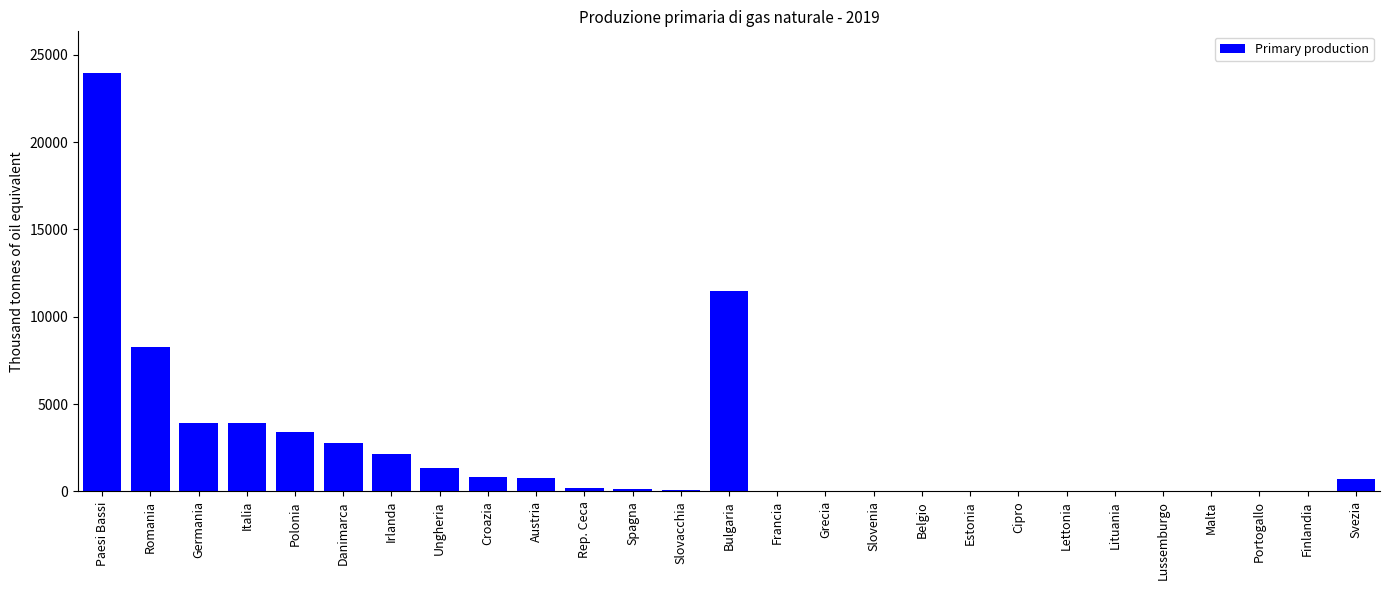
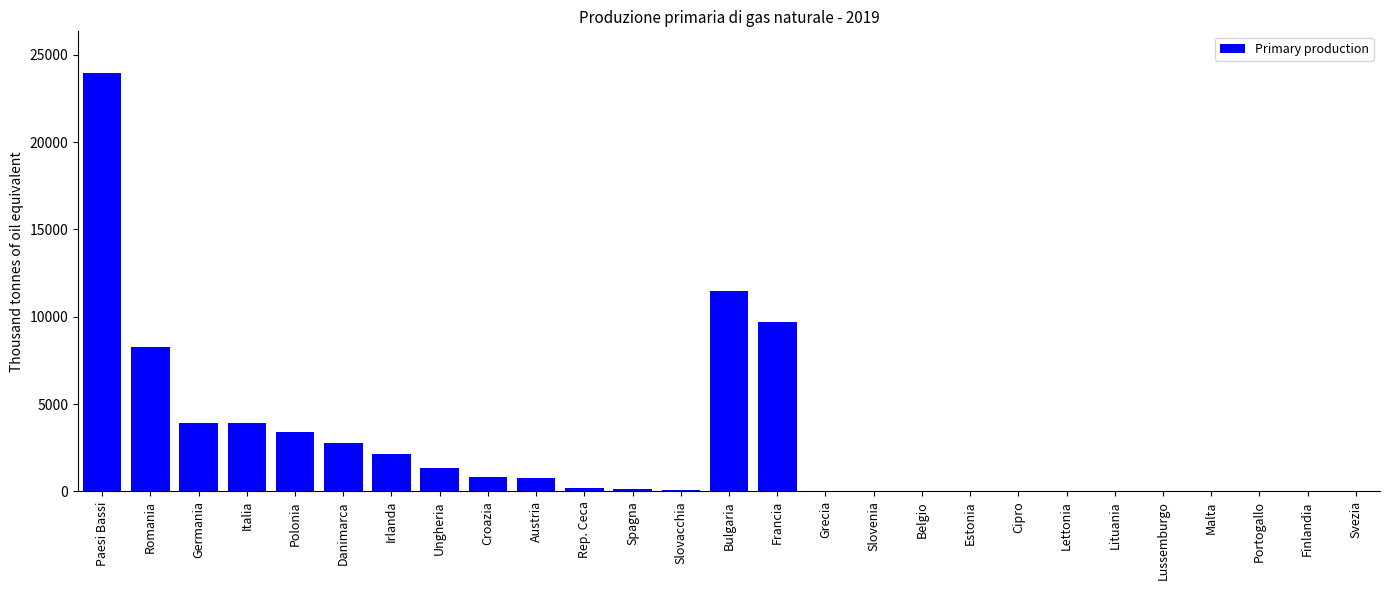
  {
    "Paesi Bassi": 23900,
    "Romania": 8300,
    "Germania": 3900,
    "Italia": 3900,
    "Polonia": 3400,
    "Danimarca": 2800,
    "Irlanda": 2100,
    "Ungheria": 1300,
    "Croazia": 900,
    "Austria": 800,
    "Rep. Ceca": 200,
    "Bulgaria": 11500,
-   "Francia": 0,
+   "Francia": 9700,
    "Estonia": 0,
    "Cipro": 0,
    "Lettonia": 0,
    "Lituania": 0,
    "Lussemburgo": 0,
    "Malta": 0,
    "Portogallo": 0,
    "Finlandia": 0,
-   "Svezia": 700
+   "Svezia": 0
  }
